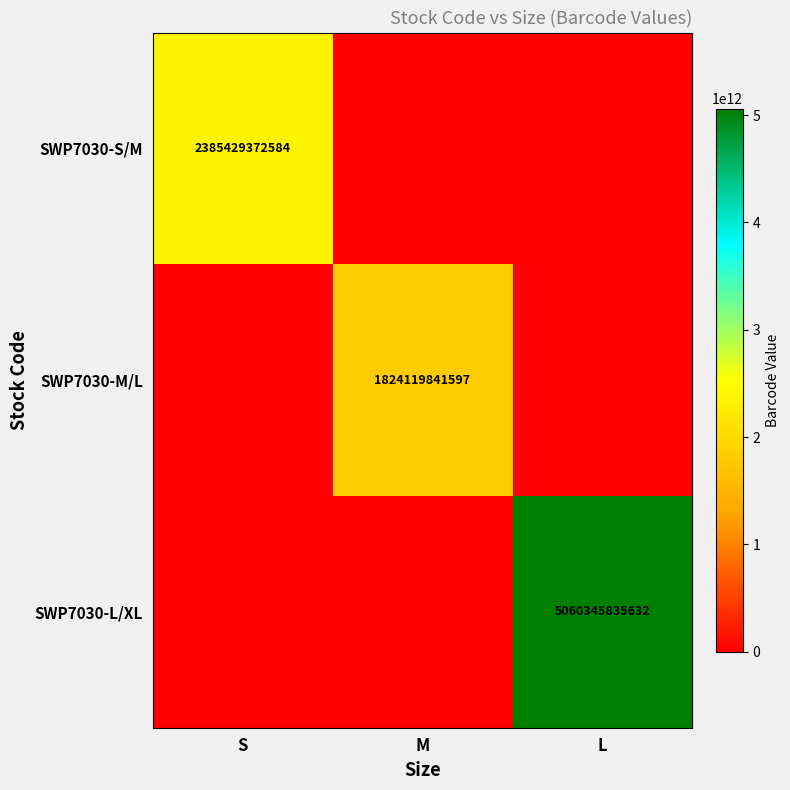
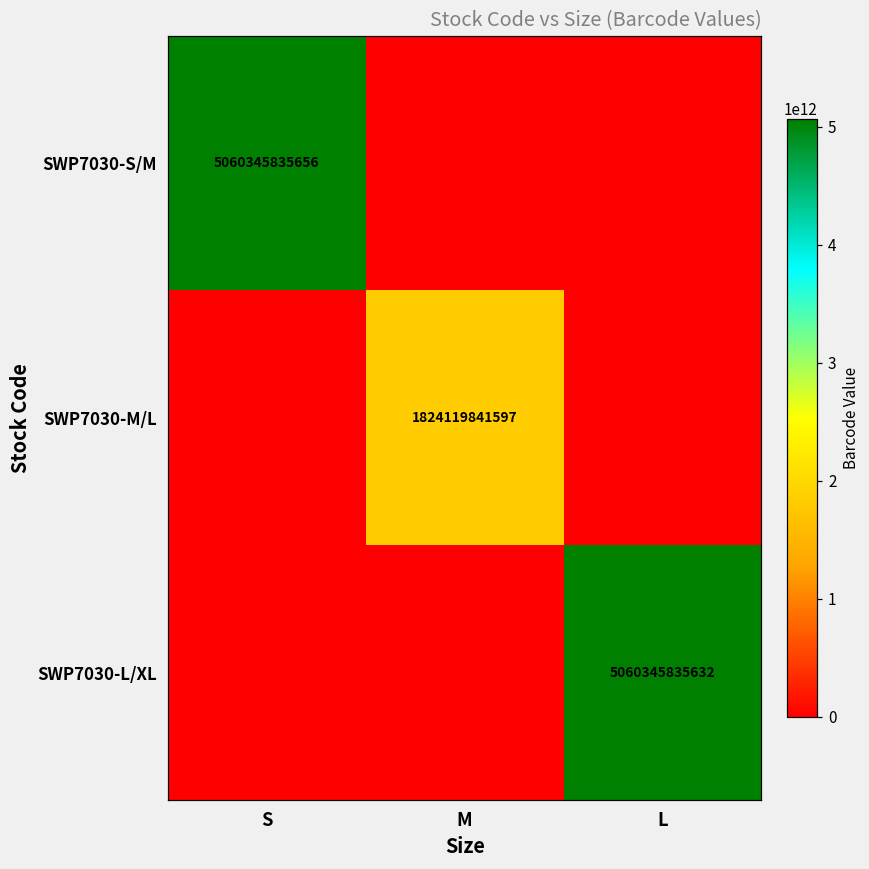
  {
    "SWP7030-S/M": {
-     "S": 2385429372584
+     "S": 5060345835656
    },
    "SWP7030-M/L": {
      "M": 1824119841597
    },
    "SWP7030-L/XL": {
      "L": 5060345835632
    }
  }
